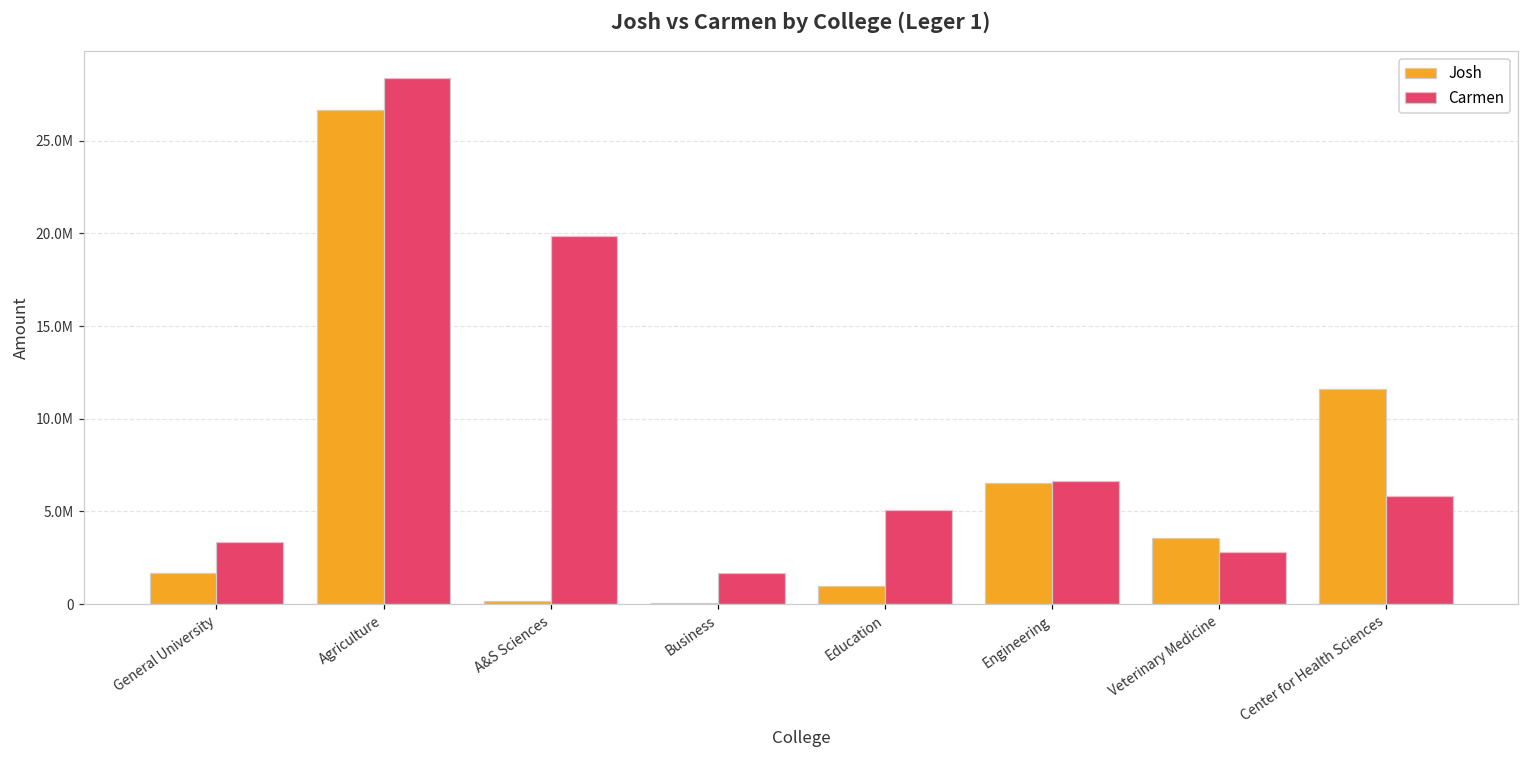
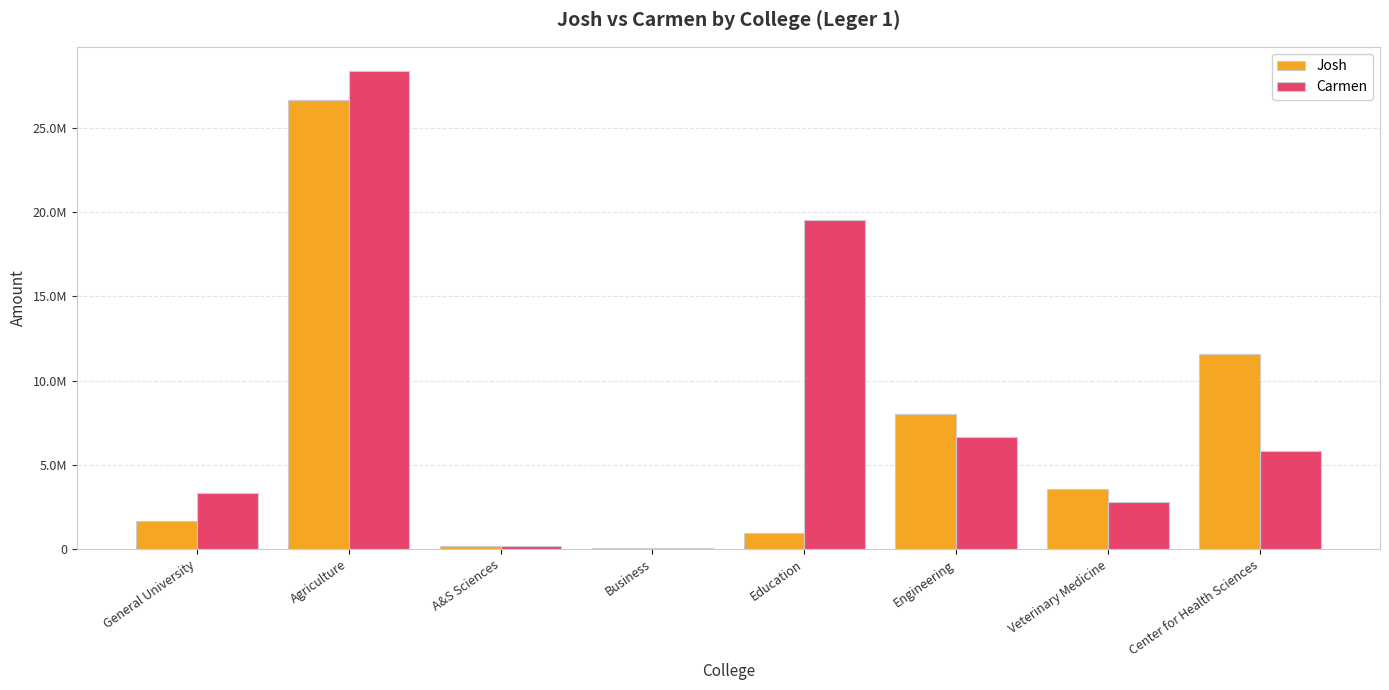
  {
    "Josh": {
      "General University": 1600000,
      "Agriculture": 26600000,
      "A&S Sciences": 200000,
      "Education": 1000000,
-     "Engineering": 6500000,
+     "Engineering": 8000000,
      "Veterinary Medicine": 3600000,
      "Center for Health Sciences": 11600000
    },
    "Carmen": {
      "General University": 3400000,
      "Agriculture": 28400000,
-     "A&S Sciences": 19900000,
-     "Business": 1700000,
-     "Education": 5100000,
+     "A&S Sciences": 200000,
+     "Business": 0,
+     "Education": 19600000,
      "Engineering": 6700000,
      "Veterinary Medicine": 2800000,
      "Center for Health Sciences": 5800000
    }
  }
